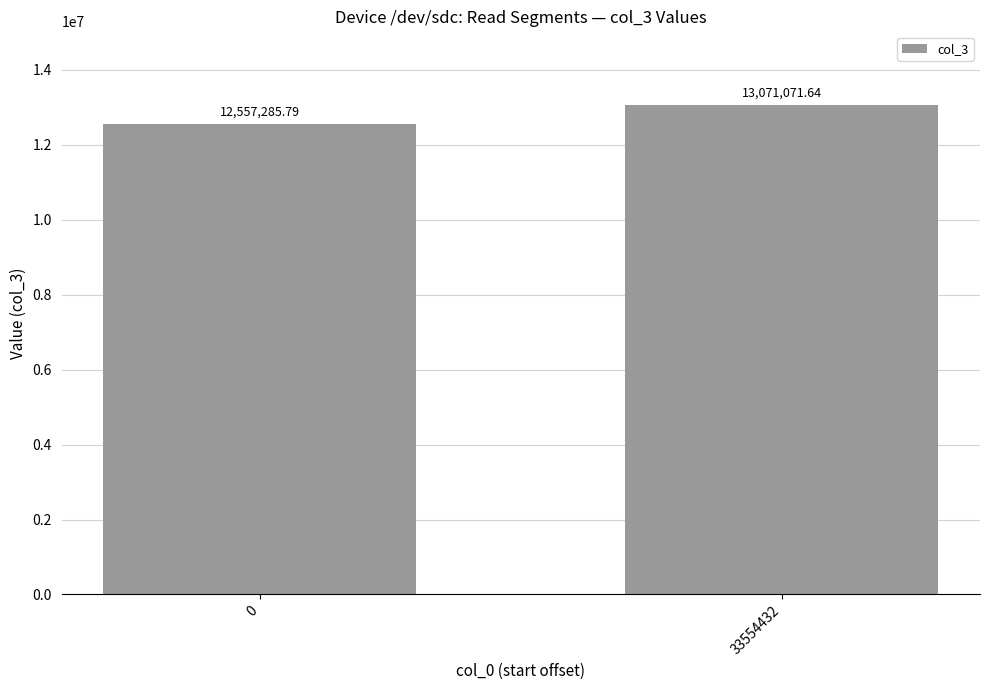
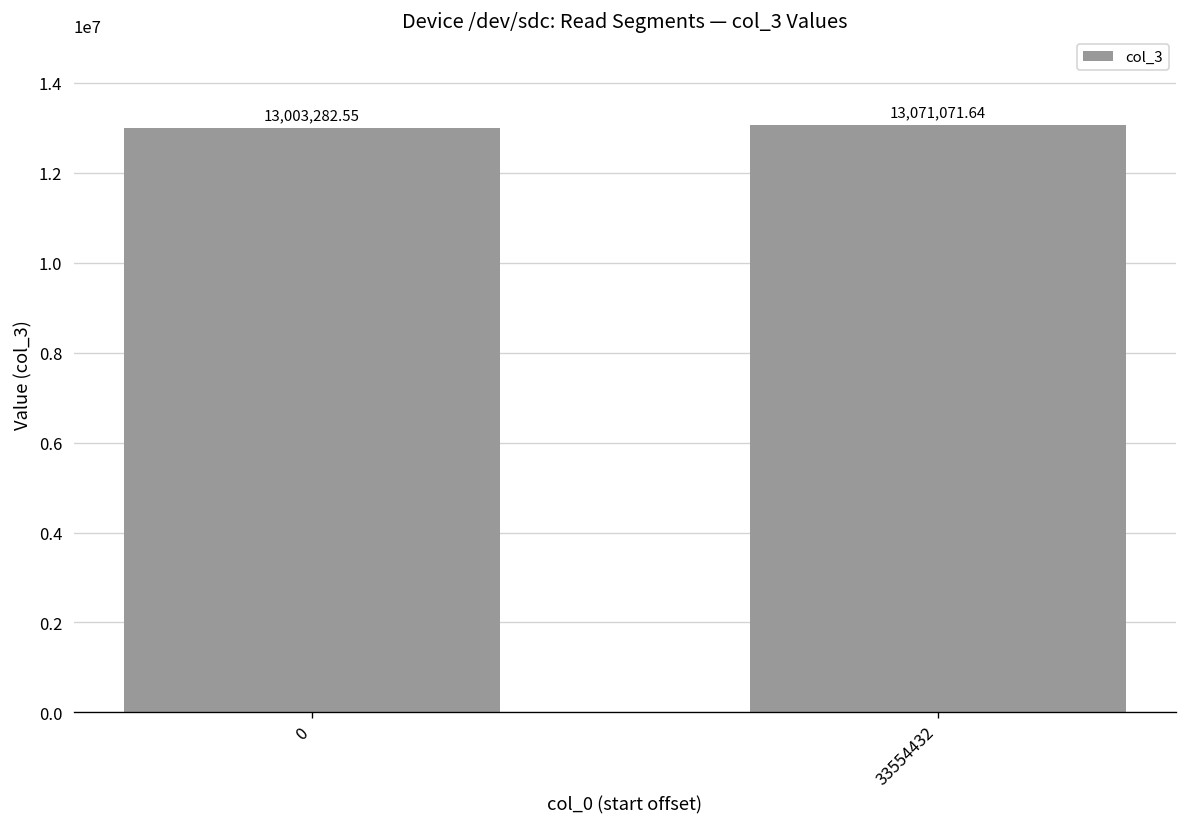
  {
-   "0": "12,557,285.79",
+   "0": "13,003,282.55",
    "33554432": "13,071,071.64"
  }
